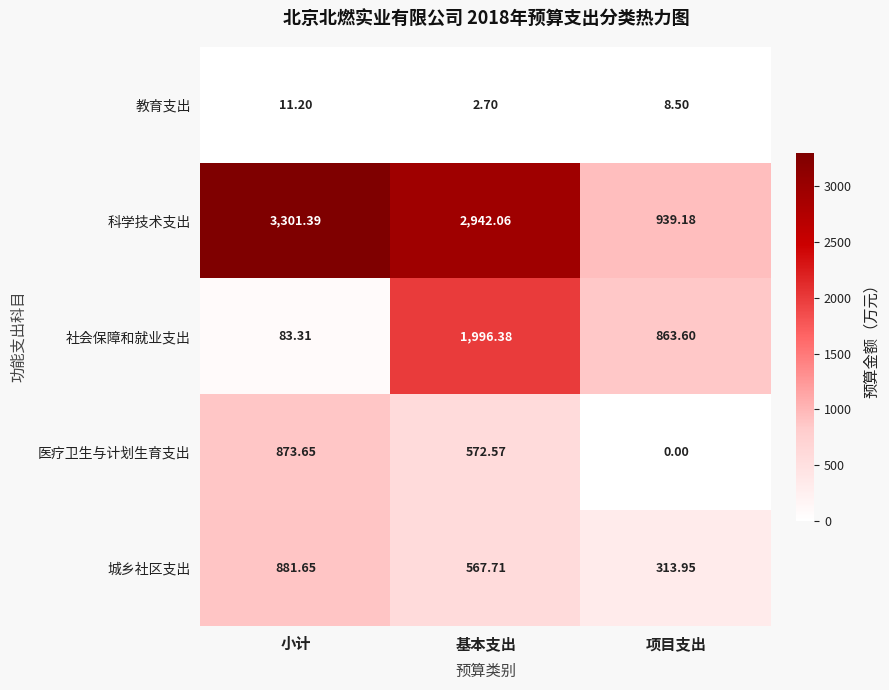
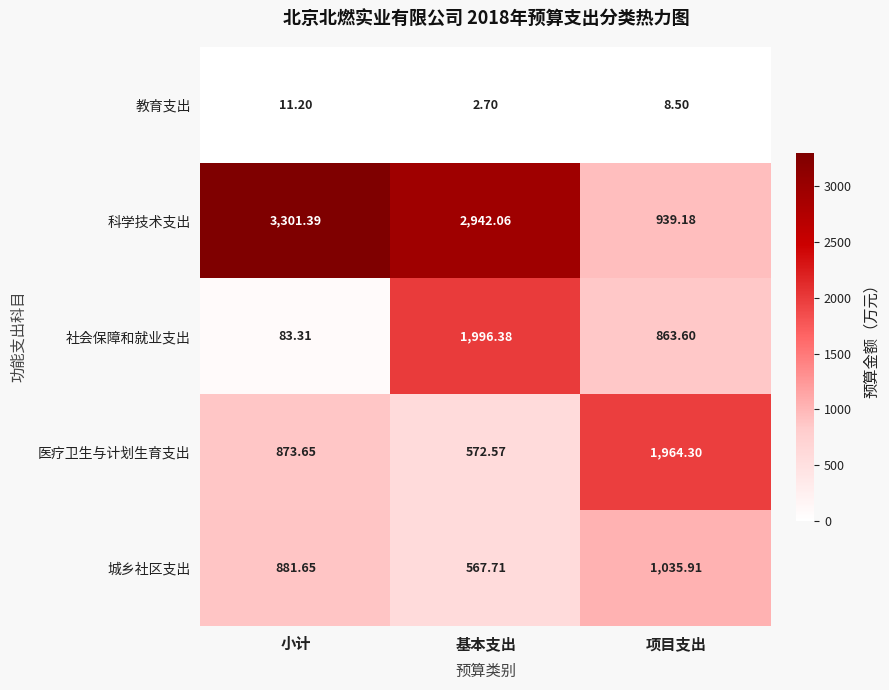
  {
    "教育支出": {
      "小计": "11.20",
      "基本支出": "2.70",
      "项目支出": "8.50"
    },
    "科学技术支出": {
      "小计": "3,301.39",
      "基本支出": "2,942.06",
      "项目支出": "939.18"
    },
    "社会保障和就业支出": {
      "小计": "83.31",
      "基本支出": "1,996.38",
      "项目支出": "863.60"
    },
    "医疗卫生与计划生育支出": {
      "小计": "873.65",
      "基本支出": "572.57",
-     "项目支出": "0.00"
+     "项目支出": "1,964.30"
    },
    "城乡社区支出": {
      "小计": "881.65",
      "基本支出": "567.71",
-     "项目支出": "313.95"
+     "项目支出": "1,035.91"
    }
  }
